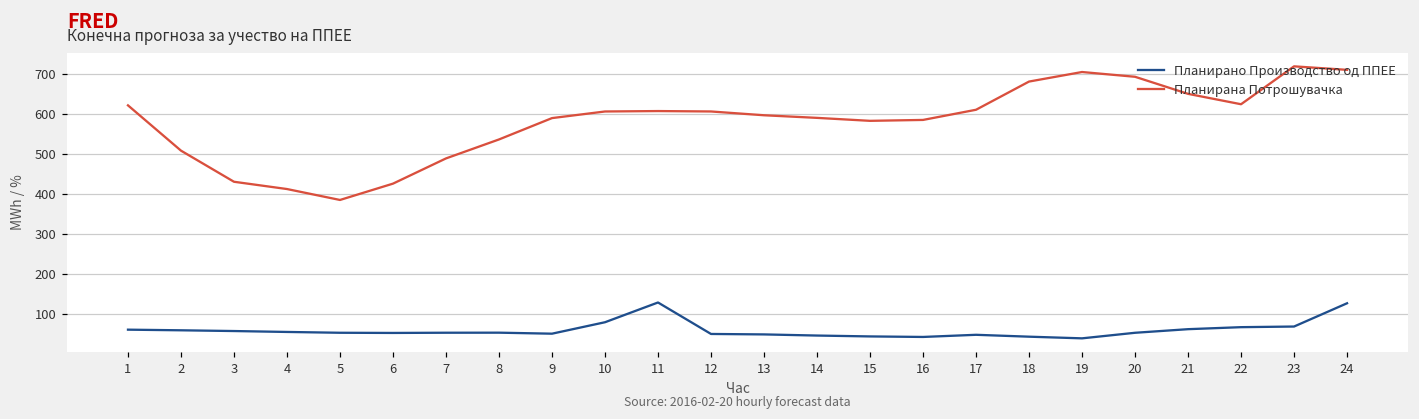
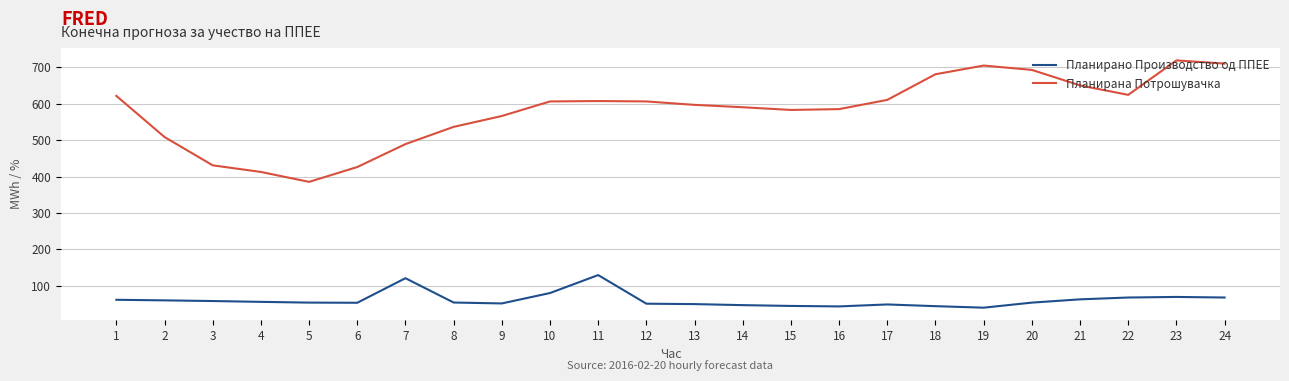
  {
    "Планирано Производство од ППЕЕ": {
      "1": 60,
      "2": 60,
      "3": 60,
      "4": 60,
      "5": 50,
      "6": 50,
-     "7": 50,
+     "7": 120,
      "8": 50,
      "9": 50,
      "10": 80,
      "11": 130,
      "12": 50,
      "13": 50,
      "14": 50,
      "15": 40,
      "16": 40,
      "17": 50,
      "18": 40,
      "19": 40,
      "20": 50,
      "21": 60,
      "22": 70,
      "23": 70,
-     "24": 130
+     "24": 70
    },
    "Планирана Потрошувачка": {
      "1": 620,
      "2": 510,
      "3": 430,
      "4": 410,
      "5": 390,
      "6": 430,
      "7": 490,
      "8": 540,
-     "9": 590,
+     "9": 570,
      "10": 610,
      "11": 610,
      "12": 610,
      "13": 600,
      "14": 590,
      "15": 580,
      "16": 590,
      "17": 610,
      "18": 680,
      "19": 700,
      "20": 690,
      "21": 650,
      "22": 620,
      "23": 720,
      "24": 710
    }
  }
